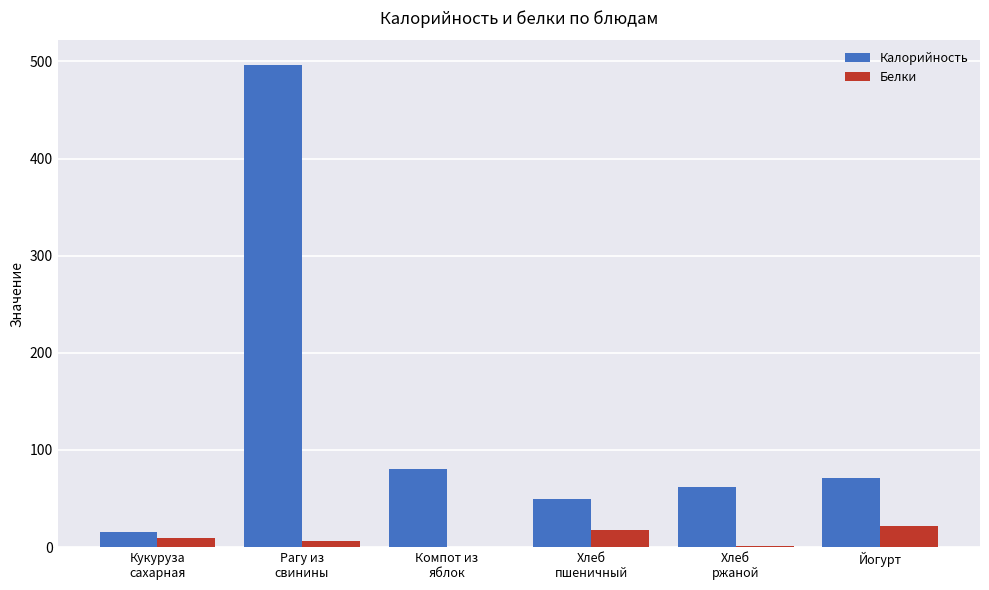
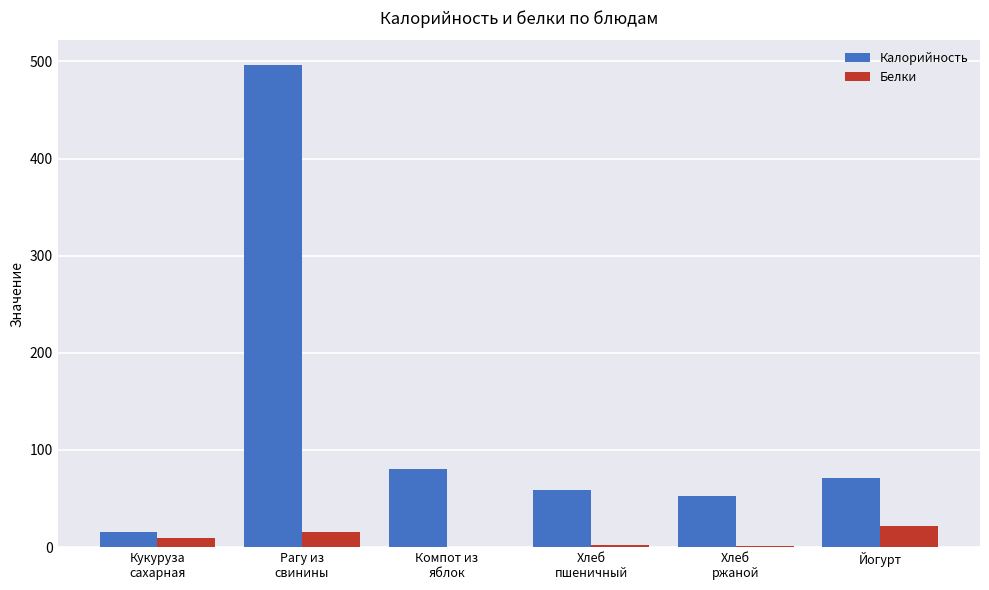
  {
    "Калорийность": {
      "Кукуруза сахарная": 20,
      "Рагу из свинины": 500,
      "Компот из яблок": 80,
-     "Хлеб пшеничный": 50,
-     "Хлеб ржаной": 60,
+     "Хлеб пшеничный": 60,
+     "Хлеб ржаной": 50,
      "Йогурт": 70
    },
    "Белки": {
      "Кукуруза сахарная": 10,
-     "Рагу из свинины": 10,
-     "Хлеб пшеничный": 20,
+     "Рагу из свинины": 20,
+     "Хлеб пшеничный": 0,
      "Йогурт": 20
    }
  }
